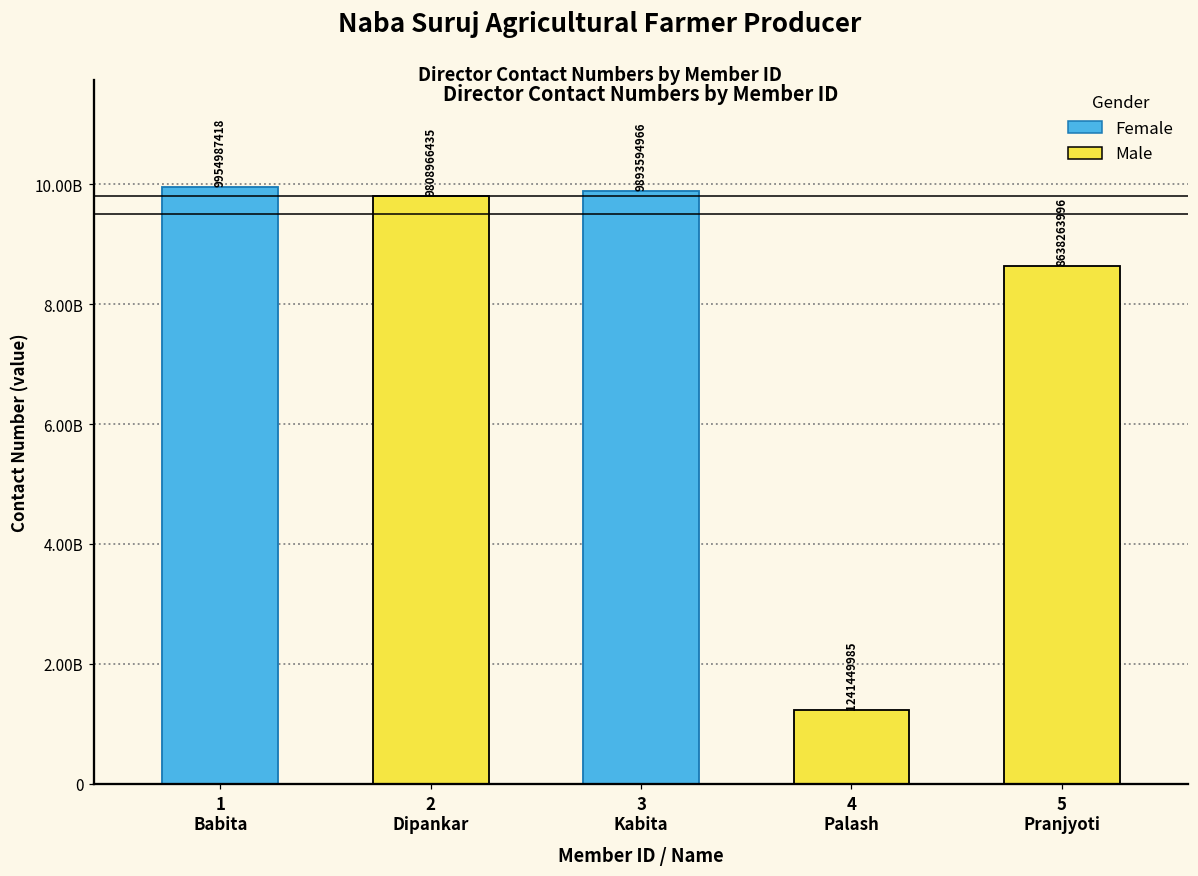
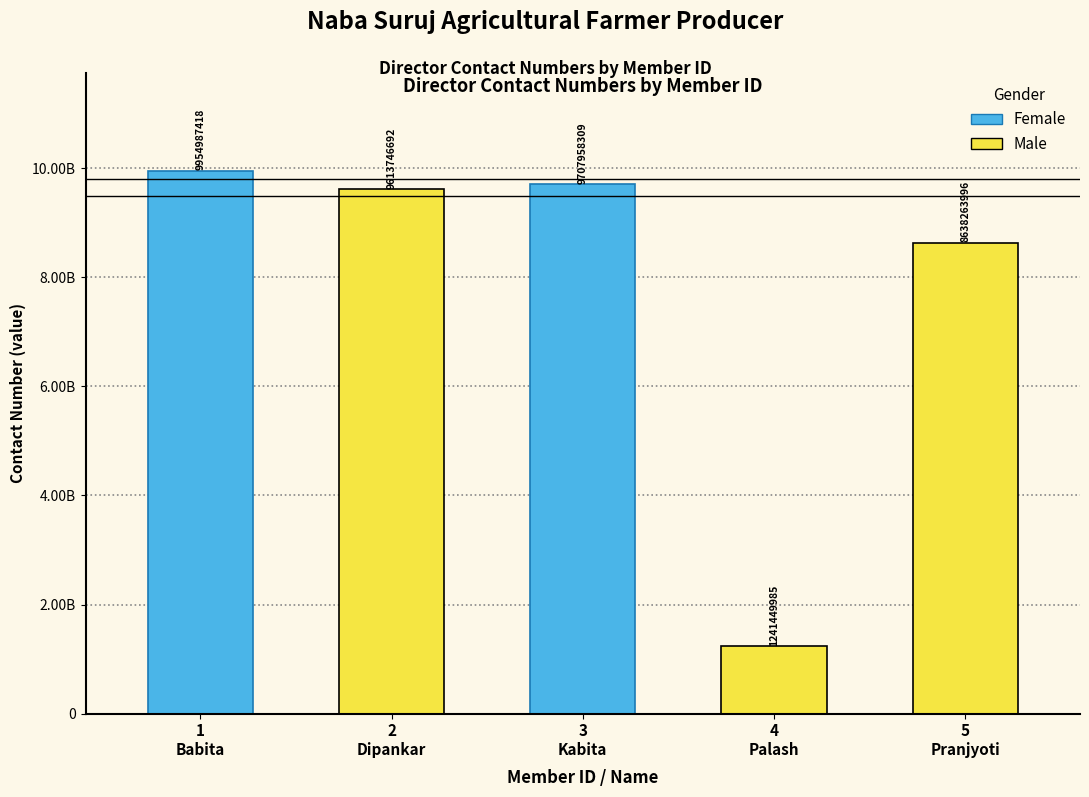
  {
    "1 Babita": 9954987418,
-   "2 Dipankar": 9808966435,
-   "3 Kabita": 9893594966,
+   "2 Dipankar": 9613746692,
+   "3 Kabita": 9707958309,
    "4 Palash": 1241449985,
    "5 Pranjyoti": 8638263996
  }
